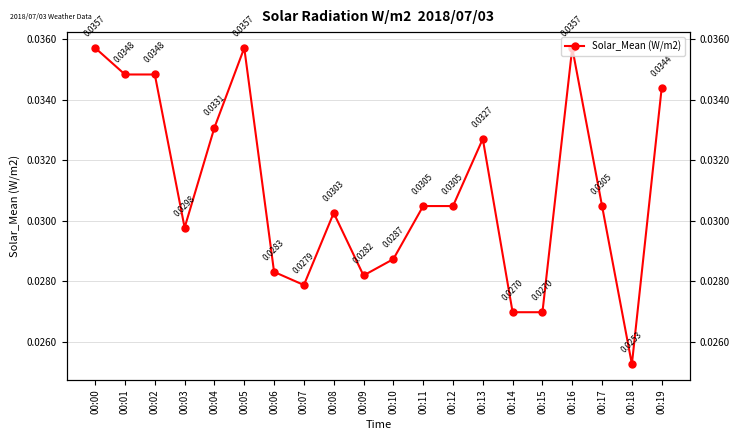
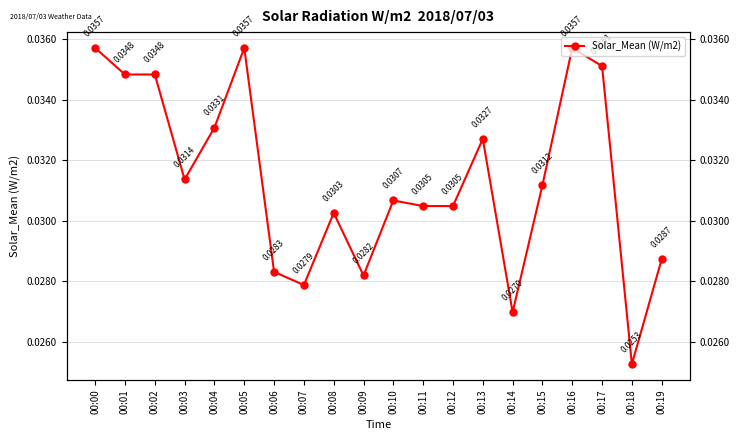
  {
    "00:00": 0.0357,
    "00:01": 0.0348,
    "00:02": 0.0348,
-   "00:03": 0.0298,
+   "00:03": 0.0314,
    "00:04": 0.0331,
    "00:05": 0.0357,
    "00:06": 0.0283,
    "00:07": 0.0279,
    "00:08": 0.0303,
    "00:09": 0.0282,
-   "00:10": 0.0287,
+   "00:10": 0.0307,
    "00:11": 0.0305,
    "00:12": 0.0305,
    "00:13": 0.0327,
    "00:14": 0.0270,
-   "00:15": 0.0270,
-   "00:17": 0.0305,
+   "00:15": 0.0312,
+   "00:17": 0.0351,
    "00:18": 0.0253,
-   "00:19": 0.0344
+   "00:19": 0.0287
  }
